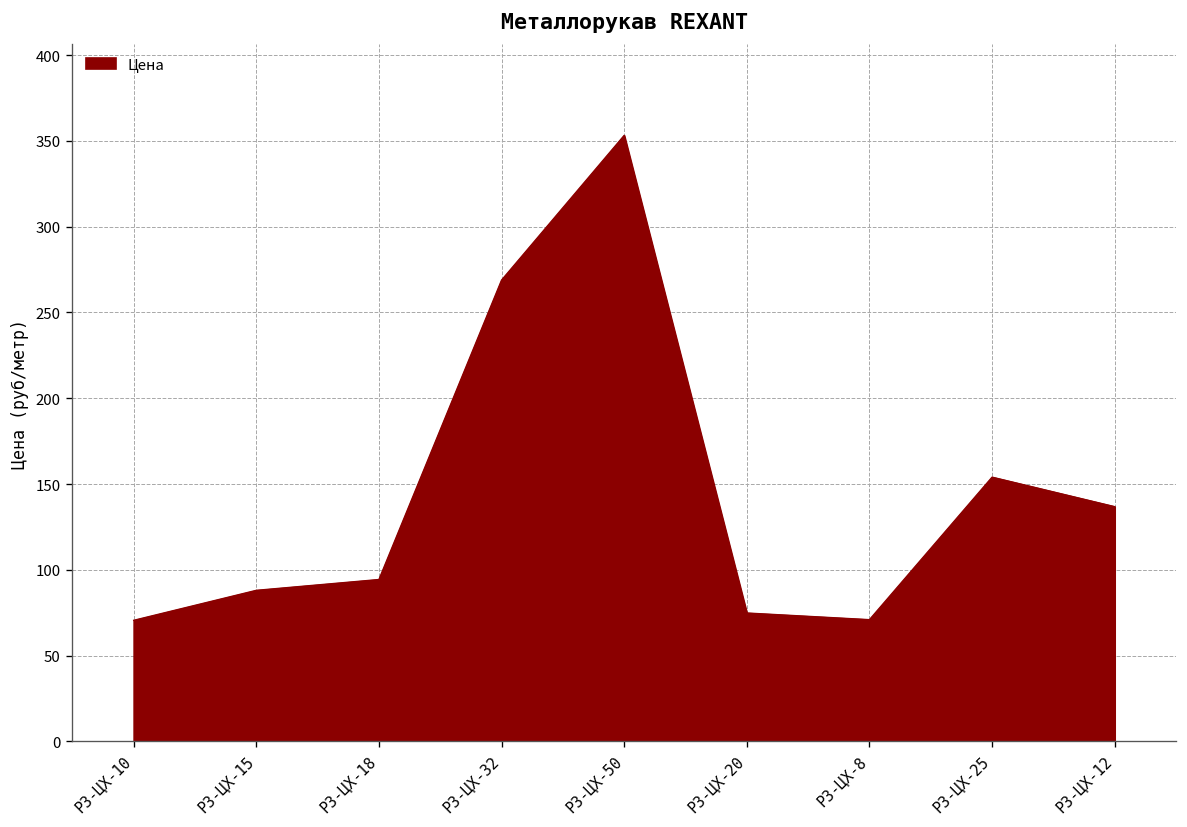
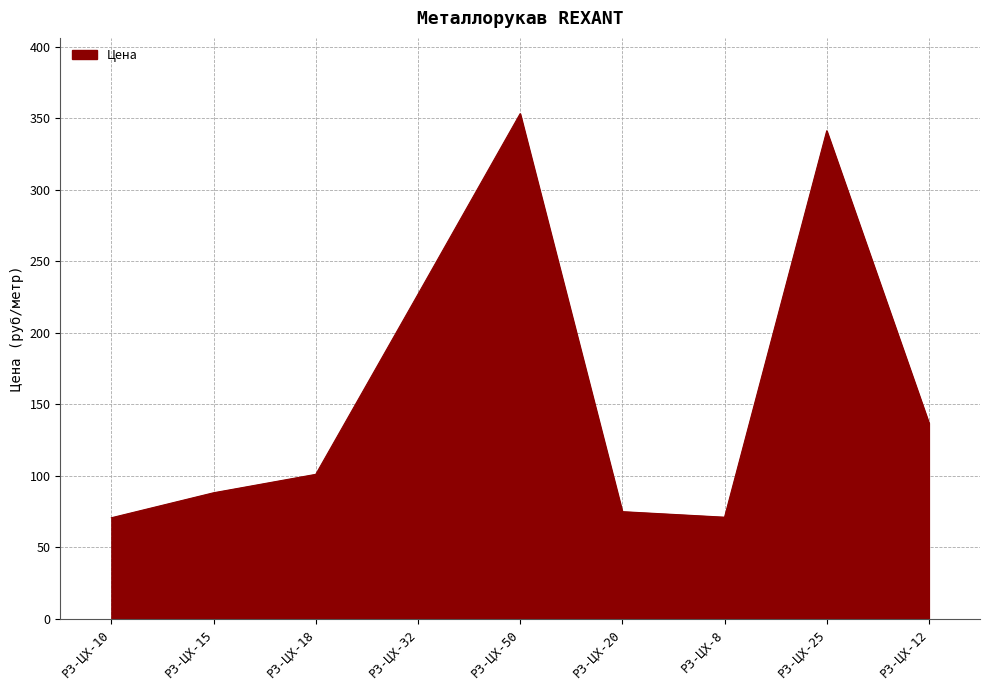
  {
    "Р3-ЦХ-10": 71,
    "Р3-ЦХ-15": 88,
-   "Р3-ЦХ-18": 94,
-   "Р3-ЦХ-32": 269,
+   "Р3-ЦХ-18": 101,
+   "Р3-ЦХ-32": 227,
    "Р3-ЦХ-50": 353,
    "Р3-ЦХ-20": 75,
    "Р3-ЦХ-8": 71,
-   "Р3-ЦХ-25": 154,
+   "Р3-ЦХ-25": 341,
    "Р3-ЦХ-12": 137
  }
